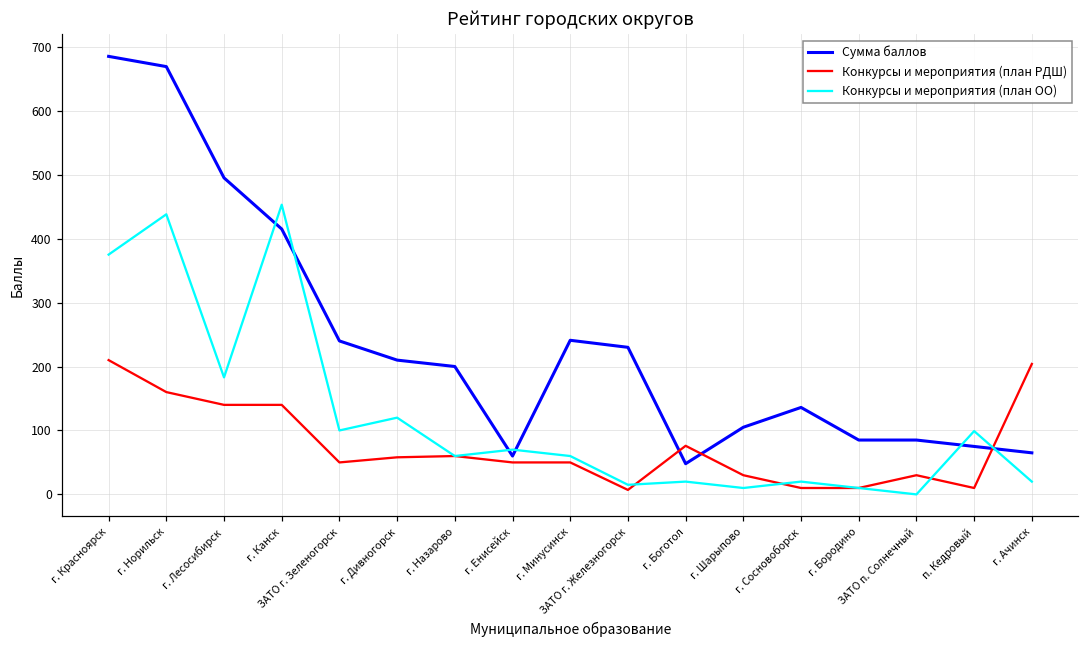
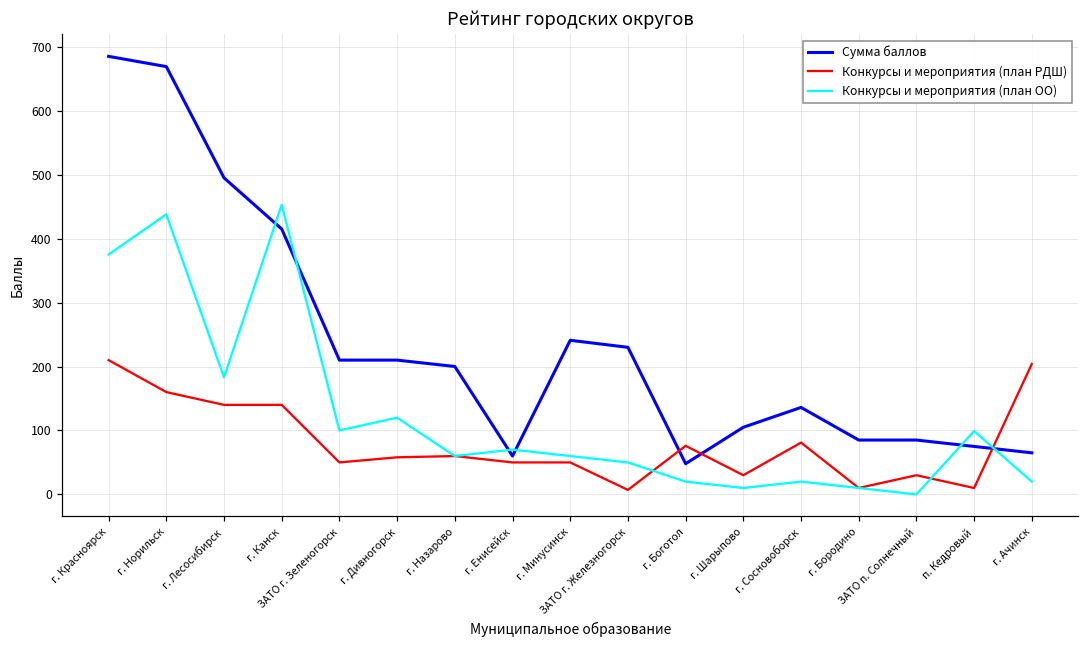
  {
    "Сумма баллов": {
      "г. Красноярск": 690,
      "г. Норильск": 670,
      "г. Лесосибирск": 500,
      "г. Канск": 420,
-     "ЗАТО г. Зеленогорск": 240,
+     "ЗАТО г. Зеленогорск": 210,
      "г. Дивногорск": 210,
      "г. Назарово": 200,
      "г. Енисейск": 60,
      "г. Минусинск": 240,
      "ЗАТО г. Железногорск": 230,
      "г. Боготол": 50,
      "г. Шарыпово": 110,
      "г. Сосновоборск": 140,
      "г. Бородино": 90,
      "ЗАТО п. Солнечный": 90,
      "п. Кедровый": 80,
      "г. Ачинск": 70
    },
    "Конкурсы и мероприятия (план РДШ)": {
      "г. Красноярск": 210,
      "г. Норильск": 160,
      "г. Лесосибирск": 140,
      "г. Канск": 140,
      "ЗАТО г. Зеленогорск": 50,
      "г. Дивногорск": 60,
      "г. Енисейск": 50,
      "г. Минусинск": 50,
      "ЗАТО г. Железногорск": 10,
      "г. Боготол": 80,
      "г. Шарыпово": 30,
-     "г. Сосновоборск": 10,
+     "г. Сосновоборск": 80,
      "ЗАТО п. Солнечный": 30,
      "п. Кедровый": 10,
      "г. Ачинск": 200
    },
    "Конкурсы и мероприятия (план ОО)": {
      "г. Красноярск": 380,
      "г. Норильск": 440,
      "г. Лесосибирск": 180,
      "г. Канск": 450,
      "ЗАТО г. Зеленогорск": 100,
      "г. Дивногорск": 120,
      "г. Енисейск": 70,
      "г. Минусинск": 60,
-     "ЗАТО г. Железногорск": 20,
+     "ЗАТО г. Железногорск": 50,
      "г. Боготол": 20,
      "г. Шарыпово": 10,
      "г. Сосновоборск": 20,
      "ЗАТО п. Солнечный": 0,
      "п. Кедровый": 100,
      "г. Ачинск": 20
    }
  }
